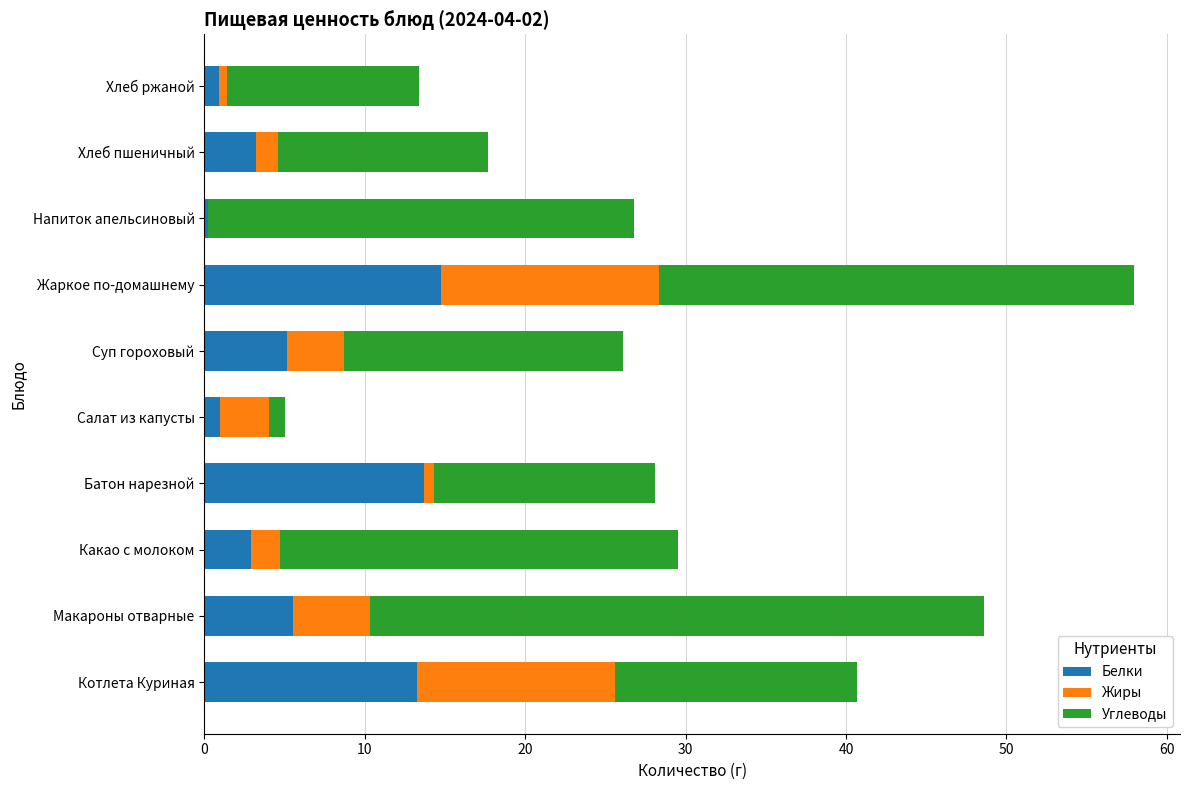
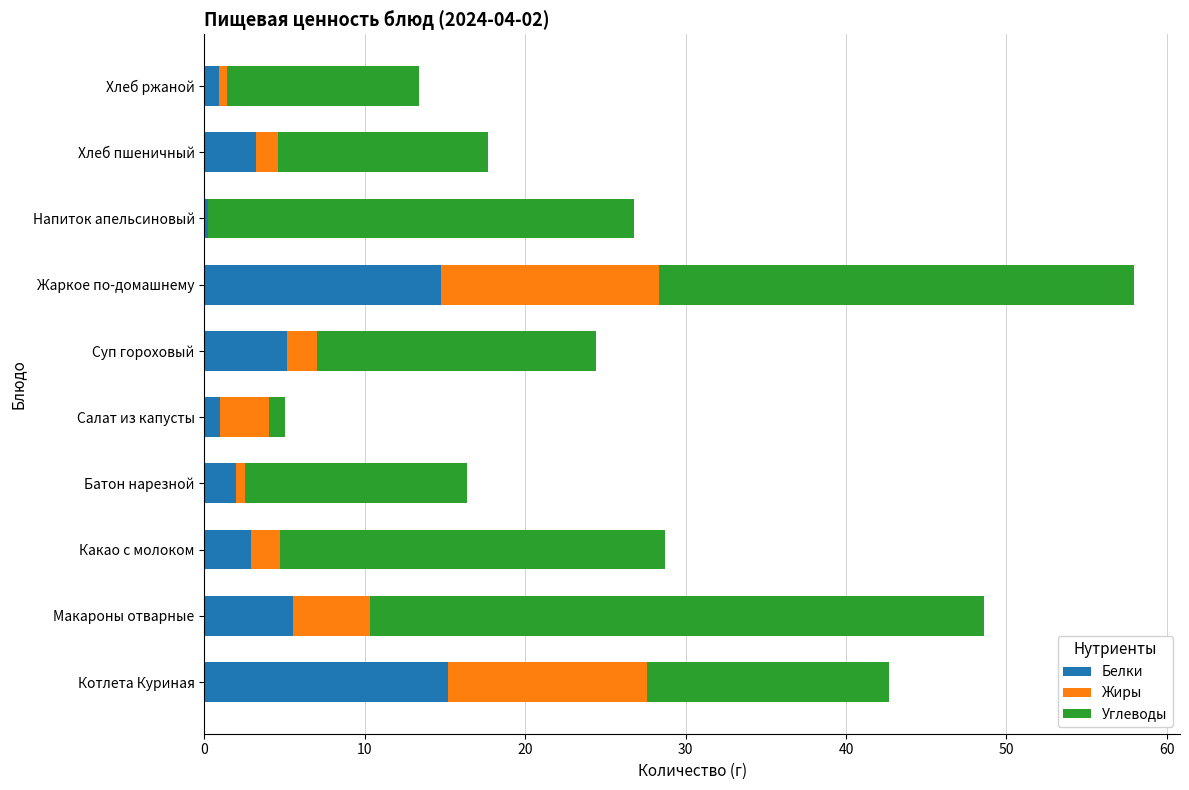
  {
    "Белки": {
      "Хлеб ржаной": 0.9,
      "Хлеб пшеничный": 3.2,
      "Напиток апельсиновый": 0.2,
      "Жаркое по-домашнему": 14.8,
      "Суп гороховый": 5.1,
      "Салат из капусты": 1.0,
-     "Батон нарезной": 13.7,
+     "Батон нарезной": 2.0,
      "Какао с молоком": 2.9,
      "Макароны отварные": 5.5,
-     "Котлета Куриная": 13.2
+     "Котлета Куриная": 15.2
    },
    "Жиры": {
      "Хлеб ржаной": 0.5,
      "Хлеб пшеничный": 1.4,
      "Напиток апельсиновый": 0.0,
      "Жаркое по-домашнему": 13.6,
-     "Суп гороховый": 3.6,
+     "Суп гороховый": 1.9,
      "Салат из капусты": 3.1,
      "Батон нарезной": 0.6,
      "Какао с молоком": 1.8,
      "Макароны отварные": 4.8,
      "Котлета Куриная": 12.4
    },
    "Углеводы": {
      "Хлеб ржаной": 12.0,
      "Хлеб пшеничный": 13.1,
      "Напиток апельсиновый": 26.6,
      "Жаркое по-домашнему": 29.6,
      "Суп гороховый": 17.4,
      "Салат из капусты": 1.0,
      "Батон нарезной": 13.8,
-     "Какао с молоком": 24.8,
+     "Какао с молоком": 24.0,
      "Макароны отварные": 38.3,
      "Котлета Куриная": 15.1
    }
  }
